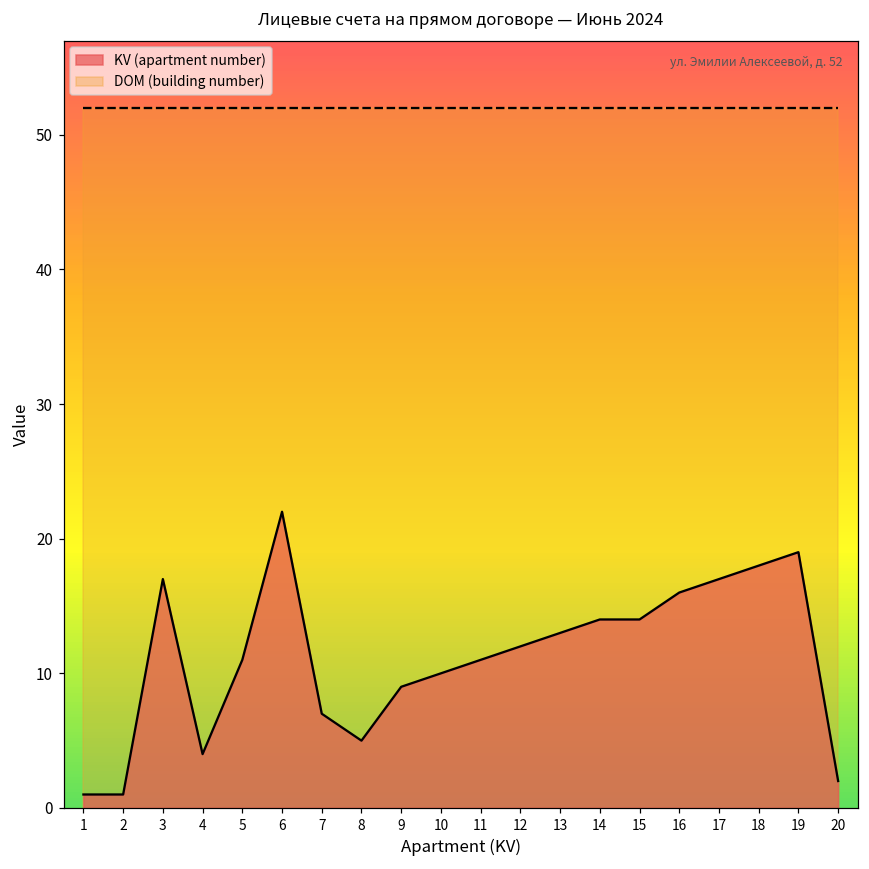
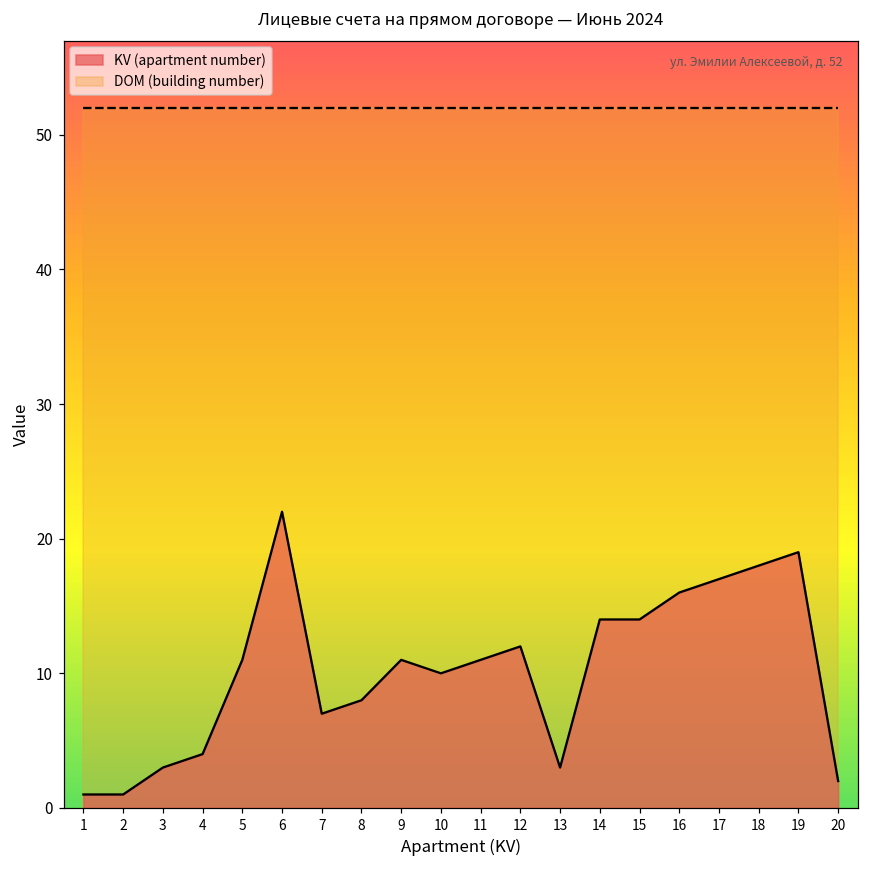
  {
    "KV (apartment number)": {
      "1": 1,
      "2": 1,
-     "3": 17,
+     "3": 3,
      "4": 4,
      "5": 11,
      "6": 22,
      "7": 7,
-     "8": 5,
-     "9": 9,
+     "8": 8,
+     "9": 11,
      "10": 10,
      "11": 11,
      "12": 12,
-     "13": 13,
+     "13": 3,
      "14": 14,
      "15": 14,
      "16": 16,
      "17": 17,
      "18": 18,
      "19": 19,
      "20": 2
    },
    "DOM (building number)": {
      "1": 52,
      "2": 52,
      "3": 52,
      "4": 52,
      "5": 52,
      "6": 52,
      "7": 52,
      "8": 52,
      "9": 52,
      "10": 52,
      "11": 52,
      "12": 52,
      "13": 52,
      "14": 52,
      "15": 52,
      "16": 52,
      "17": 52,
      "18": 52,
      "19": 52,
      "20": 52
    }
  }
